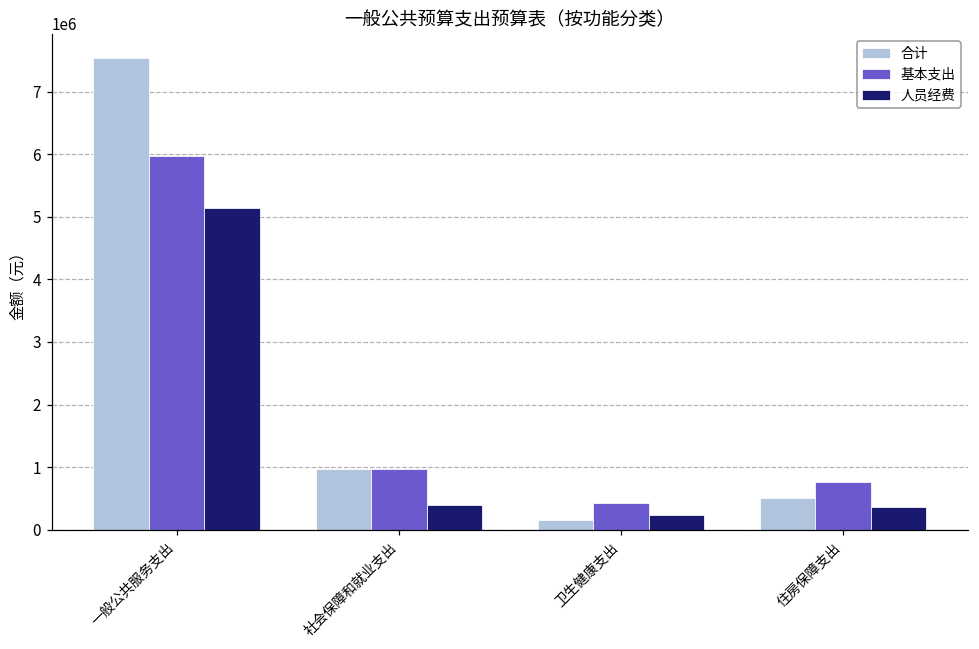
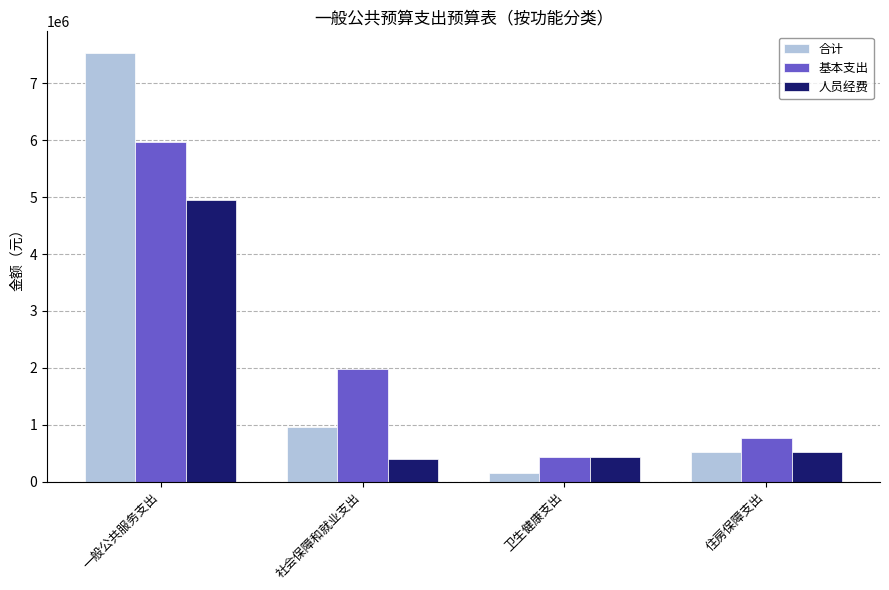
  {
    "合计": {
      "一般公共服务支出": 7500000,
      "社会保障和就业支出": 1000000,
      "卫生健康支出": 200000,
      "住房保障支出": 500000
    },
    "基本支出": {
      "一般公共服务支出": 6000000,
-     "社会保障和就业支出": 1000000,
+     "社会保障和就业支出": 2000000,
      "卫生健康支出": 400000,
      "住房保障支出": 800000
    },
    "人员经费": {
-     "一般公共服务支出": 5100000,
+     "一般公共服务支出": 4900000,
      "社会保障和就业支出": 400000,
-     "卫生健康支出": 200000,
-     "住房保障支出": 400000
+     "卫生健康支出": 400000,
+     "住房保障支出": 500000
    }
  }
